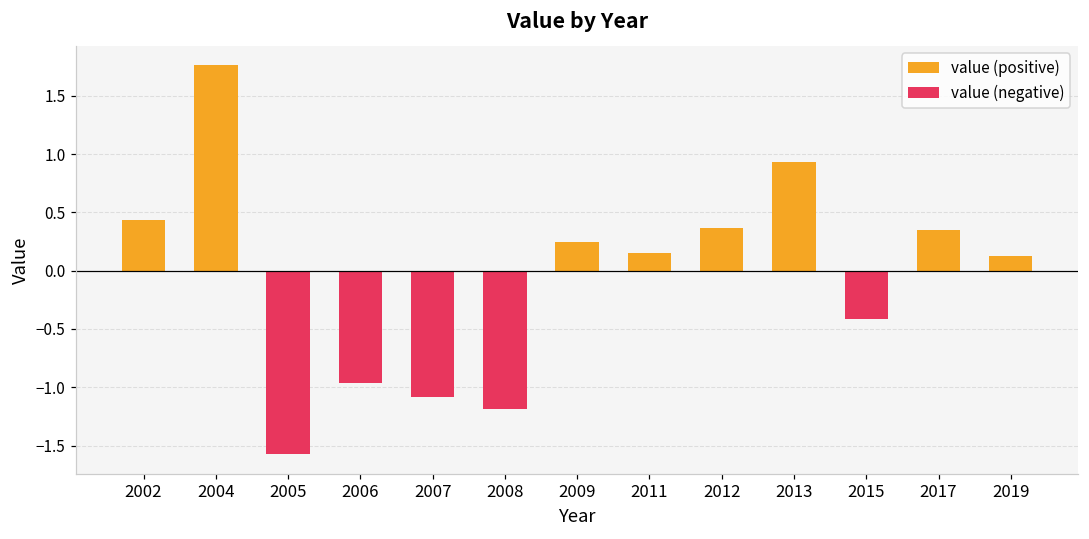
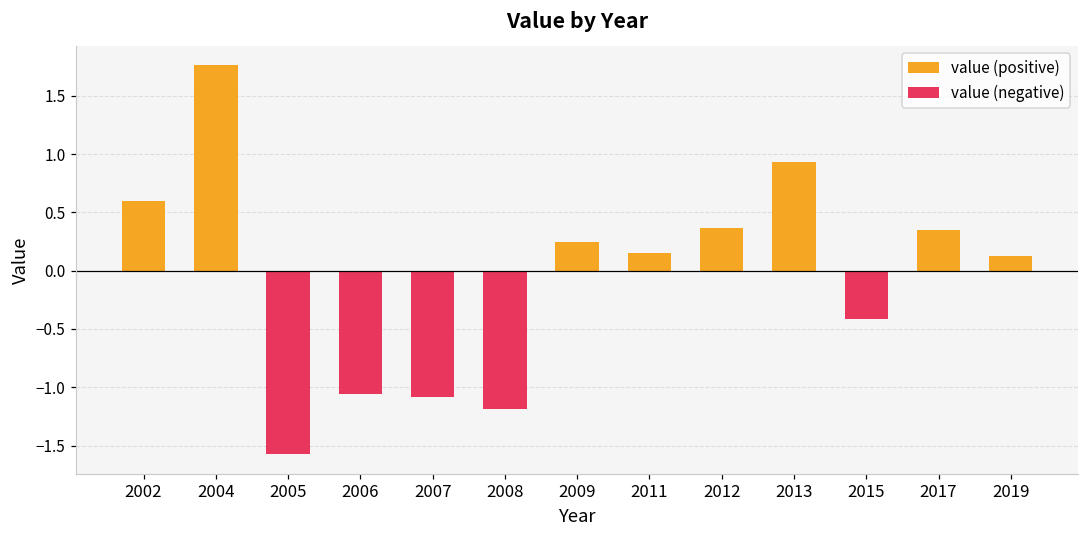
  {
    "value (positive)": {
-     "2002": 0.43,
+     "2002": 0.60,
      "2004": 1.76,
      "2005": 0.00,
      "2006": 0.00,
      "2007": 0.00,
      "2008": 0.00,
      "2009": 0.25,
      "2011": 0.15,
      "2012": 0.36,
      "2013": 0.93,
      "2015": 0.00,
      "2017": 0.35,
      "2019": 0.12
    },
    "value (negative)": {
      "2002": 0.00,
      "2004": 0.00,
      "2005": -1.57,
-     "2006": -0.96,
+     "2006": -1.05,
      "2007": -1.08,
      "2008": -1.18,
      "2009": 0.00,
      "2011": 0.00,
      "2012": 0.00,
      "2013": 0.00,
      "2015": -0.41,
      "2017": 0.00,
      "2019": 0.00
    }
  }
